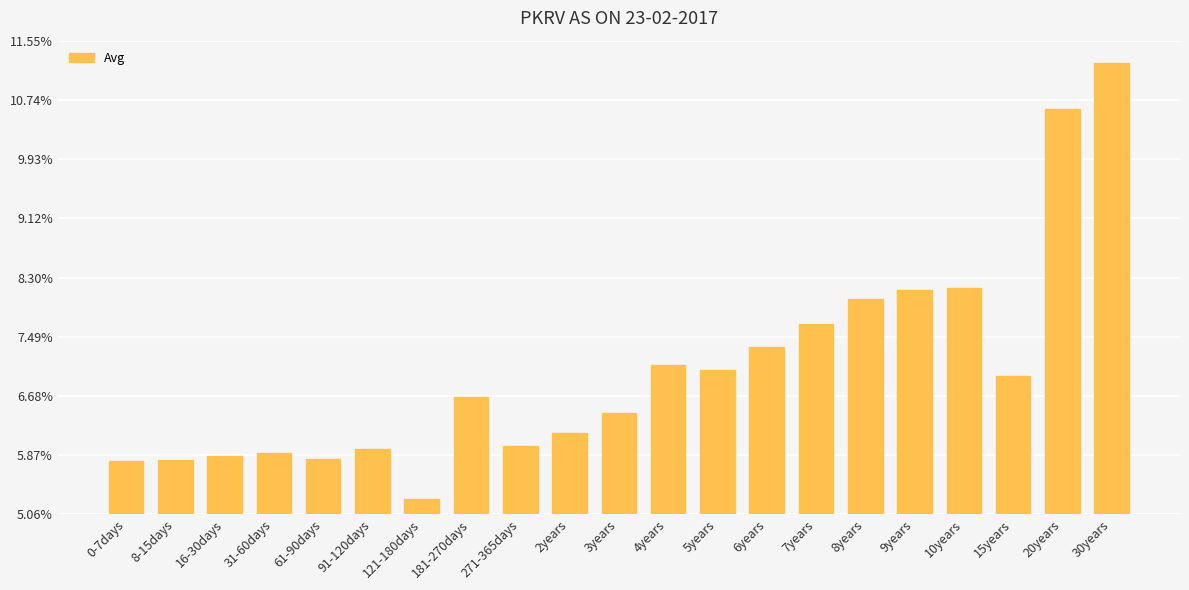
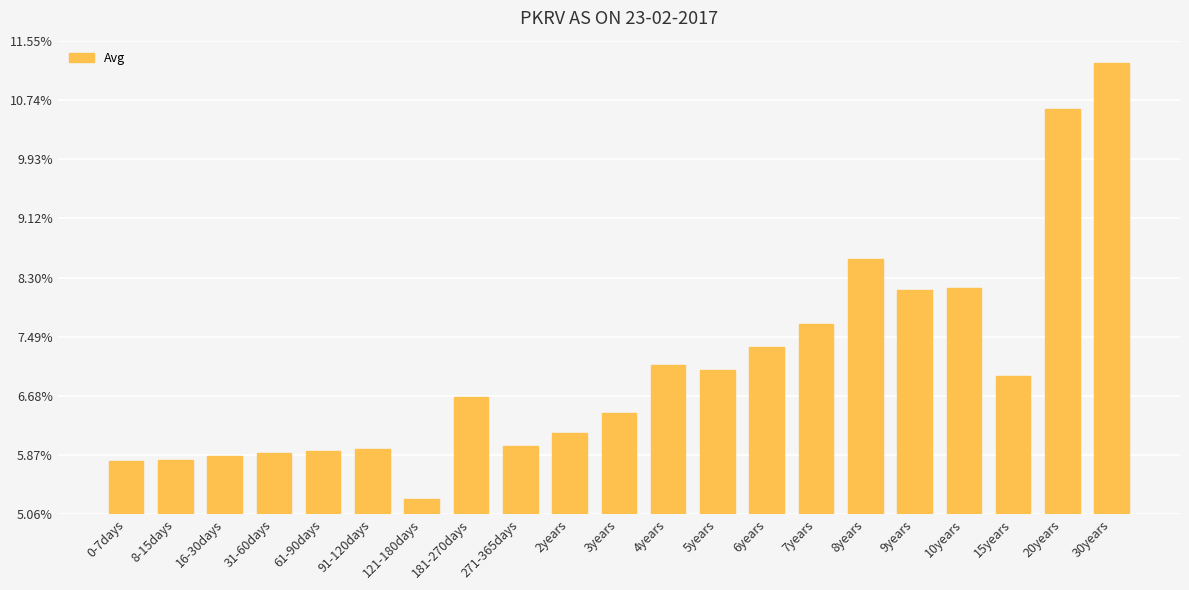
  {
    "0-7days": "5.8%",
    "8-15days": "5.8%",
    "16-30days": "5.9%",
    "31-60days": "5.9%",
-   "61-90days": "5.8%",
+   "61-90days": "5.9%",
    "91-120days": "6.0%",
    "121-180days": "5.3%",
    "181-270days": "6.7%",
    "271-365days": "6.0%",
    "2years": "6.2%",
    "3years": "6.5%",
    "4years": "7.1%",
    "5years": "7.0%",
    "6years": "7.4%",
    "7years": "7.7%",
-   "8years": "8.0%",
+   "8years": "8.6%",
    "9years": "8.1%",
    "10years": "8.2%",
    "15years": "7.0%",
    "20years": "10.6%",
    "30years": "11.3%"
  }
